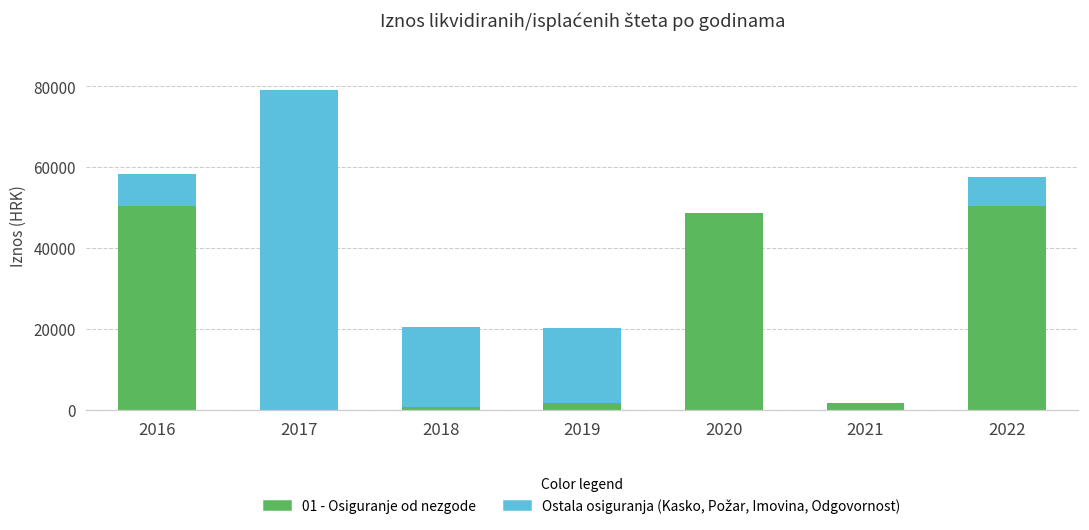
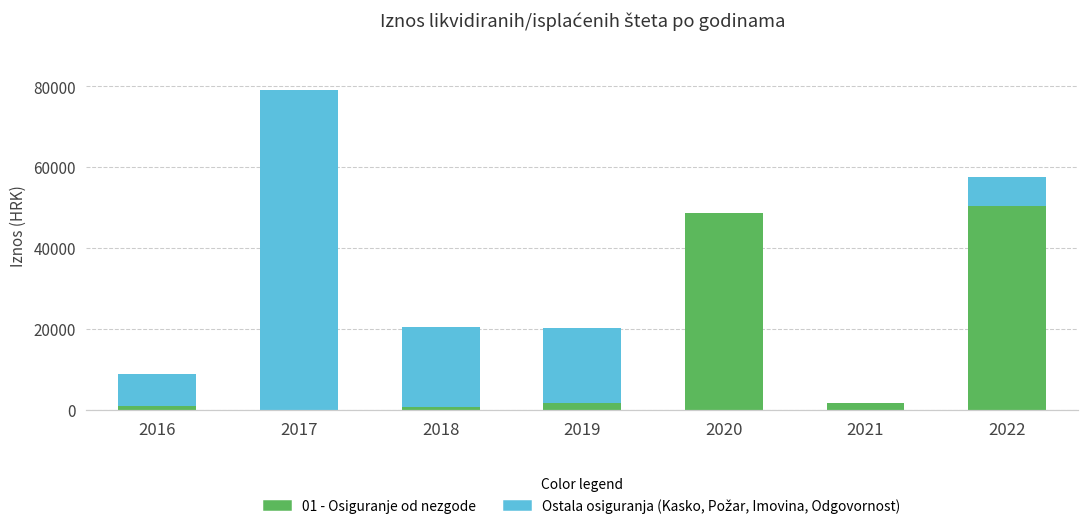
  {
    "01 - Osiguranje od nezgode": {
-     "2016": 50000,
+     "2016": 1000,
      "2017": 0,
      "2018": 1000,
      "2019": 2000,
      "2020": 49000,
      "2021": 2000,
      "2022": 51000
    },
    "Ostala osiguranja (Kasko, Požar, Imovina, Odgovornost)": {
      "2016": 8000,
      "2017": 79000,
      "2018": 20000,
      "2019": 18000,
      "2020": 0,
      "2021": 0,
      "2022": 7000
    }
  }
